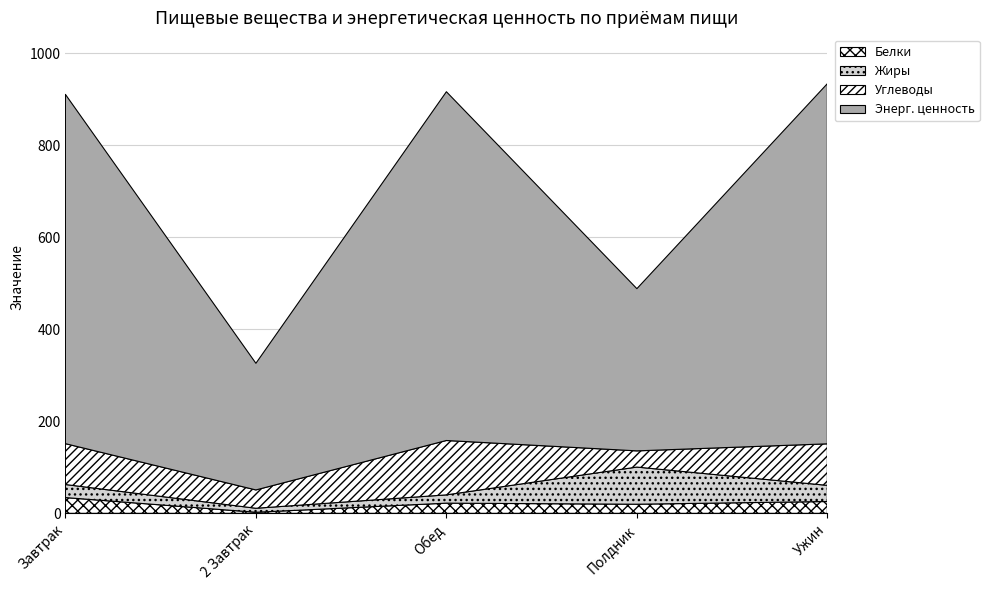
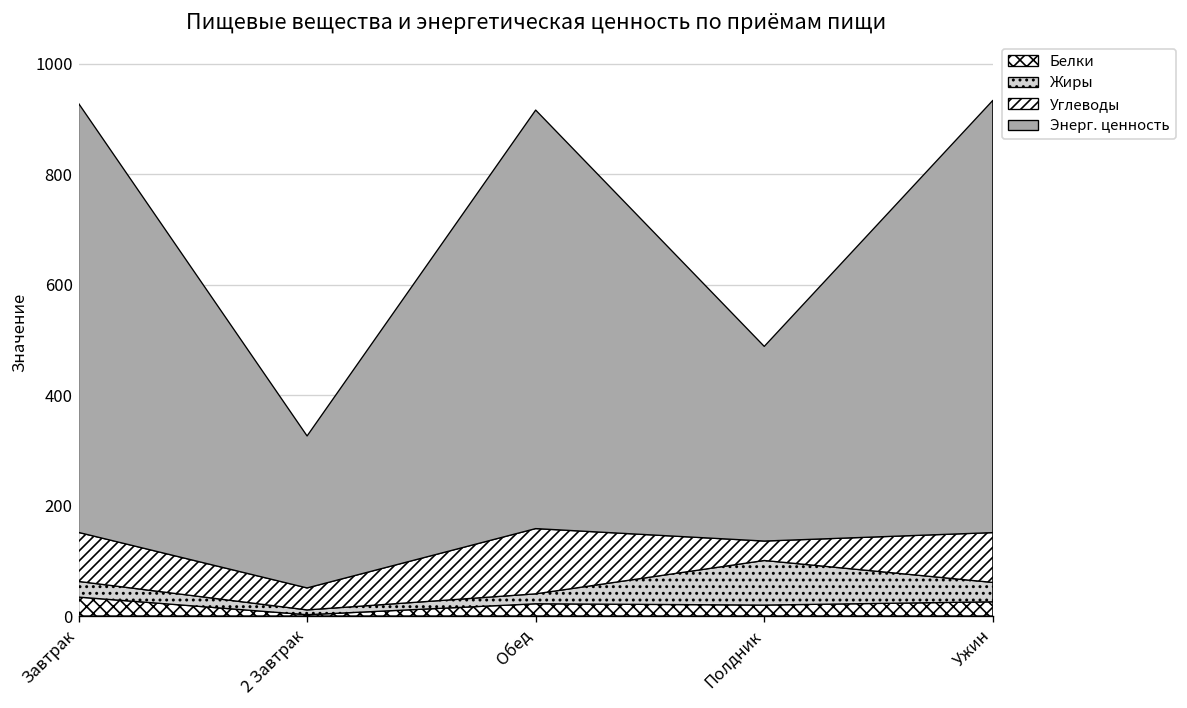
  {
    "Энерг. ценность": {
-     "Завтрак": 760,
+     "Завтрак": 780,
      "2 Завтрак": 280,
      "Обед": 760,
      "Полдник": 350,
      "Ужин": 780
    }
  }
